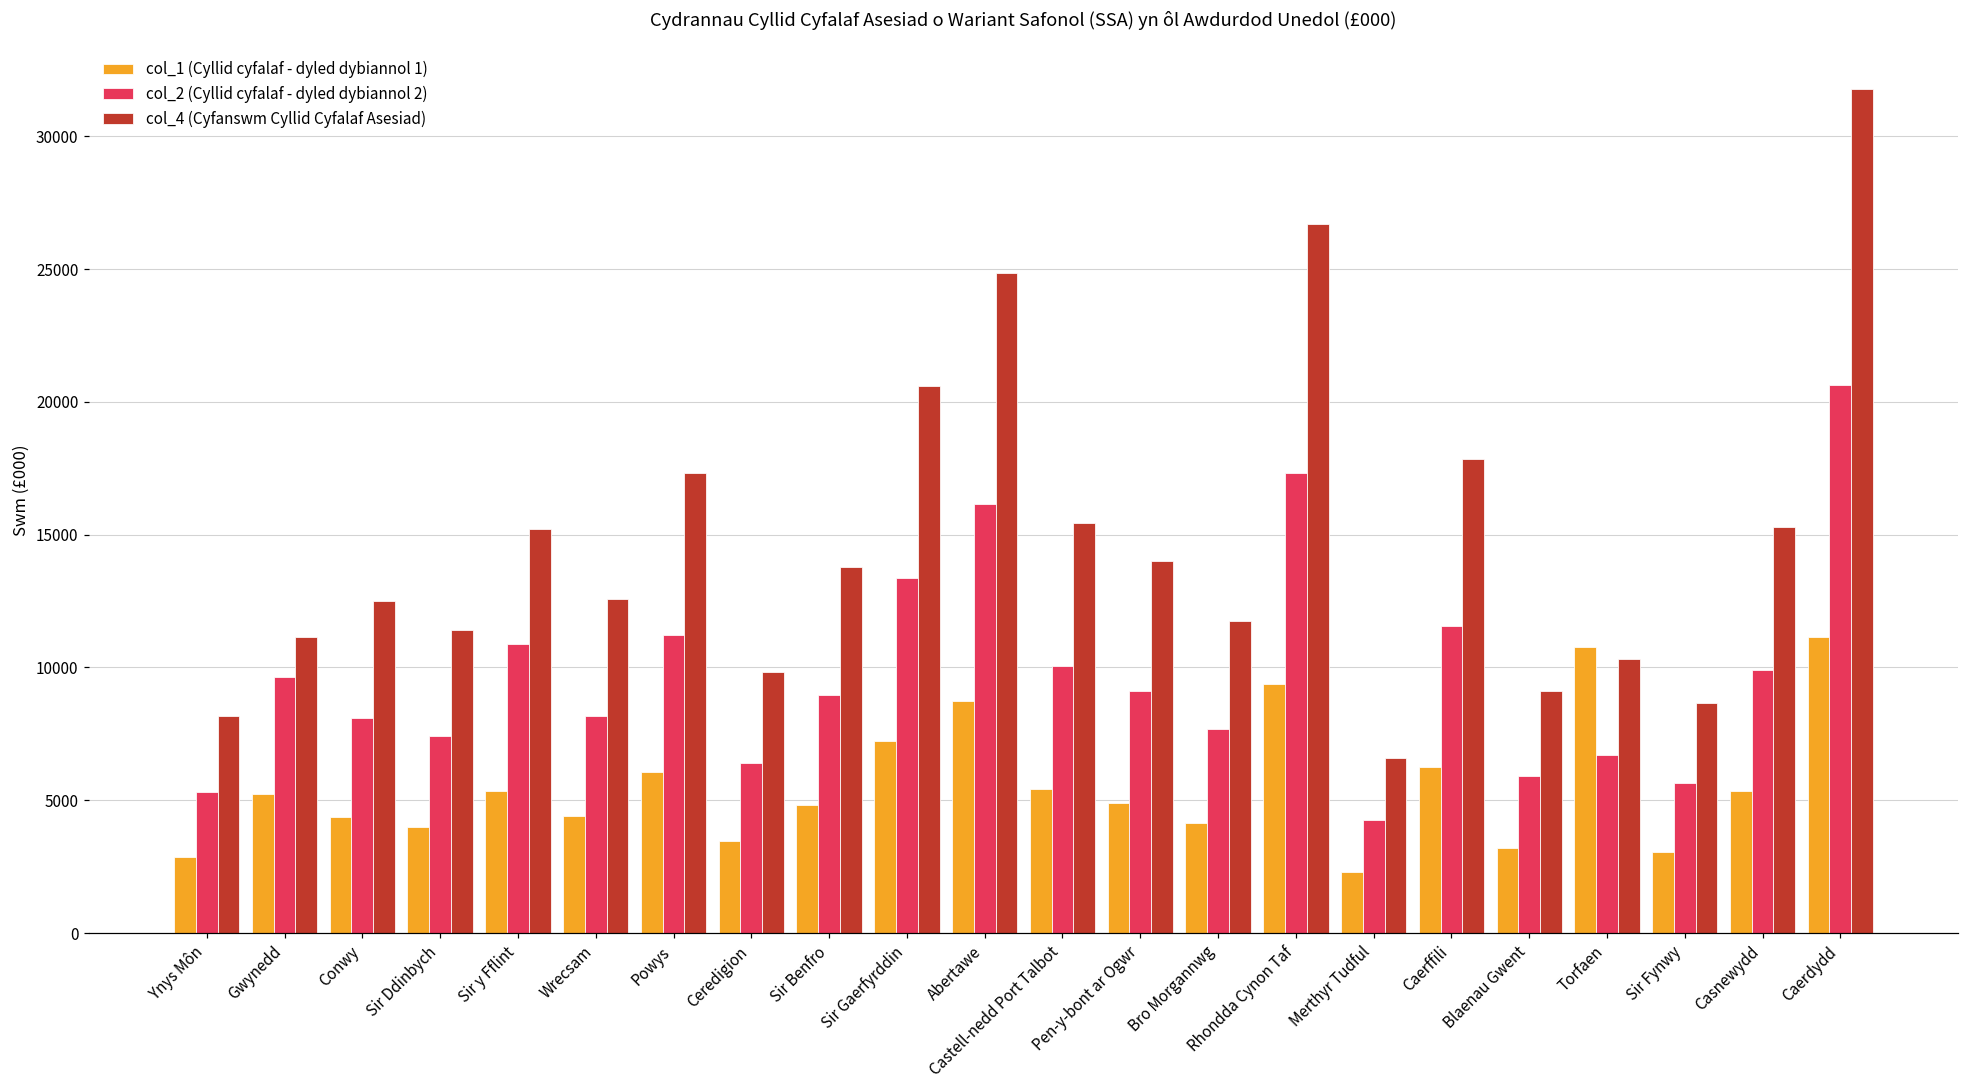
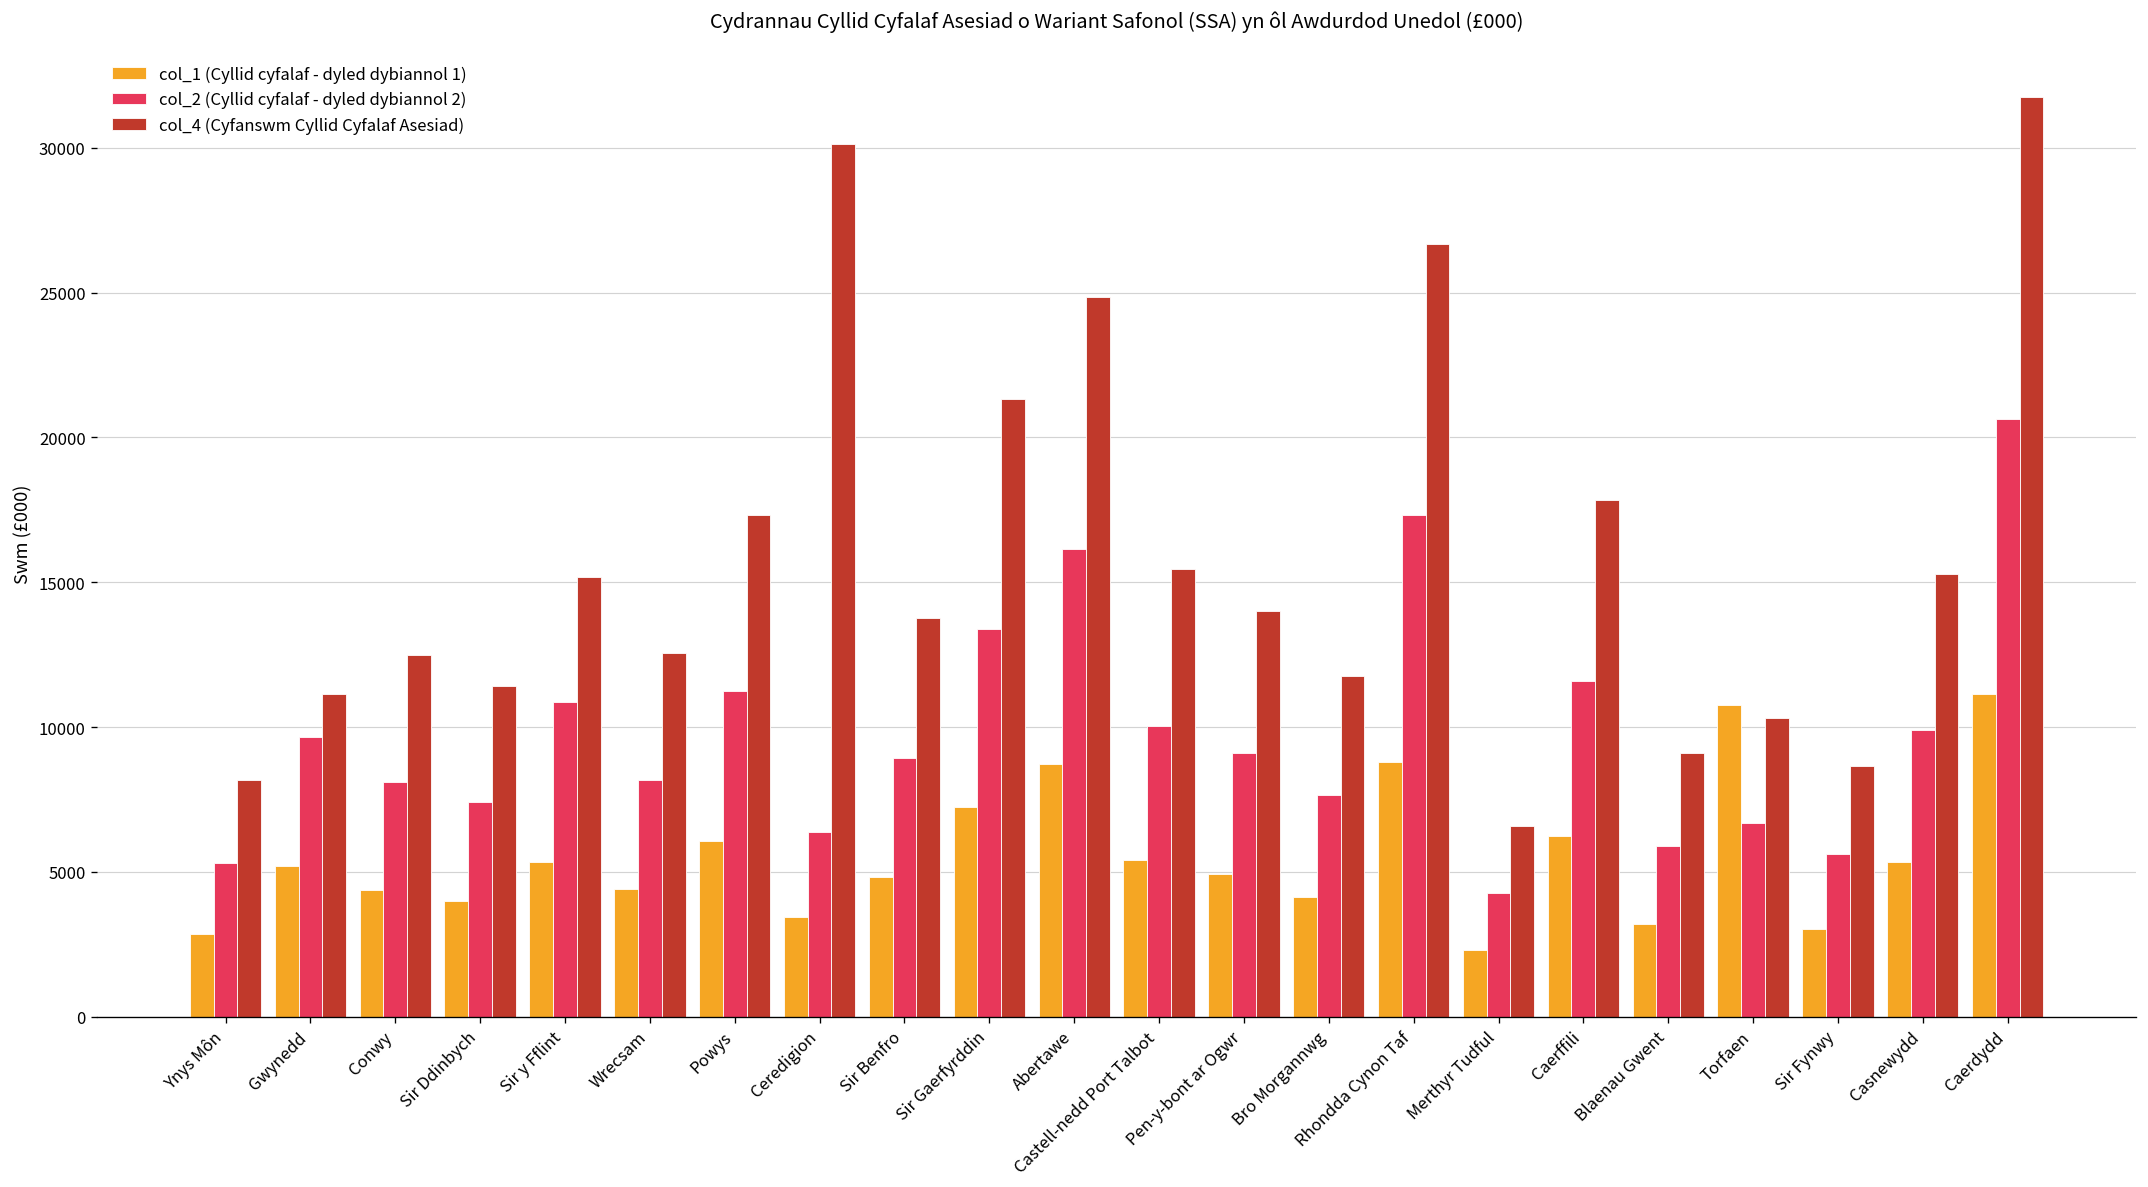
  {
    "col_1 (Cyllid cyfalaf - dyled dybiannol 1)": {
      "Ynys Môn": 2900,
      "Gwynedd": 5200,
      "Conwy": 4400,
      "Sir Ddinbych": 4000,
      "Sir y Fflint": 5300,
      "Wrecsam": 4400,
      "Powys": 6100,
      "Ceredigion": 3400,
      "Sir Benfro": 4800,
      "Sir Gaerfyrddin": 7200,
      "Abertawe": 8700,
      "Castell-nedd Port Talbot": 5400,
      "Pen-y-bont ar Ogwr": 4900,
      "Bro Morgannwg": 4100,
-     "Rhondda Cynon Taf": 9400,
+     "Rhondda Cynon Taf": 8800,
      "Merthyr Tudful": 2300,
      "Caerffili": 6300,
      "Blaenau Gwent": 3200,
      "Torfaen": 10800,
      "Sir Fynwy": 3000,
      "Casnewydd": 5400,
      "Caerdydd": 11100
    },
    "col_2 (Cyllid cyfalaf - dyled dybiannol 2)": {
      "Ynys Môn": 5300,
      "Gwynedd": 9700,
      "Conwy": 8100,
      "Sir Ddinbych": 7400,
      "Sir y Fflint": 10900,
      "Wrecsam": 8200,
      "Powys": 11200,
      "Ceredigion": 6400,
      "Sir Benfro": 9000,
      "Sir Gaerfyrddin": 13400,
      "Abertawe": 16200,
      "Castell-nedd Port Talbot": 10100,
      "Pen-y-bont ar Ogwr": 9100,
      "Bro Morgannwg": 7700,
      "Rhondda Cynon Taf": 17300,
      "Merthyr Tudful": 4300,
      "Caerffili": 11600,
      "Blaenau Gwent": 5900,
      "Torfaen": 6700,
      "Sir Fynwy": 5600,
      "Casnewydd": 9900,
      "Caerdydd": 20600
    },
    "col_4 (Cyfanswm Cyllid Cyfalaf Asesiad)": {
      "Ynys Môn": 8200,
      "Gwynedd": 11100,
      "Conwy": 12500,
      "Sir Ddinbych": 11400,
      "Sir y Fflint": 15200,
      "Wrecsam": 12600,
      "Powys": 17300,
-     "Ceredigion": 9800,
+     "Ceredigion": 30100,
      "Sir Benfro": 13800,
-     "Sir Gaerfyrddin": 20600,
+     "Sir Gaerfyrddin": 21300,
      "Abertawe": 24900,
      "Castell-nedd Port Talbot": 15500,
      "Pen-y-bont ar Ogwr": 14000,
      "Bro Morgannwg": 11800,
      "Rhondda Cynon Taf": 26700,
      "Merthyr Tudful": 6600,
      "Caerffili": 17800,
      "Blaenau Gwent": 9100,
      "Torfaen": 10300,
      "Sir Fynwy": 8700,
      "Casnewydd": 15300,
      "Caerdydd": 31800
    }
  }
